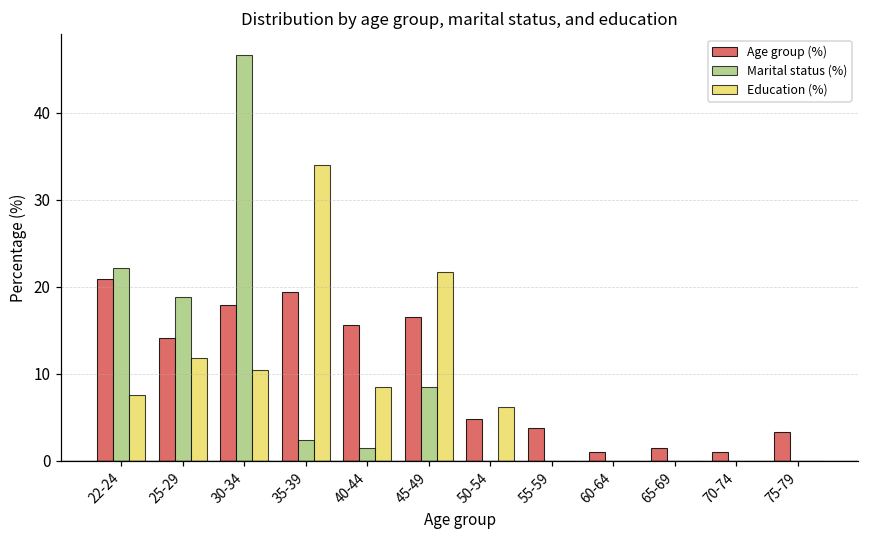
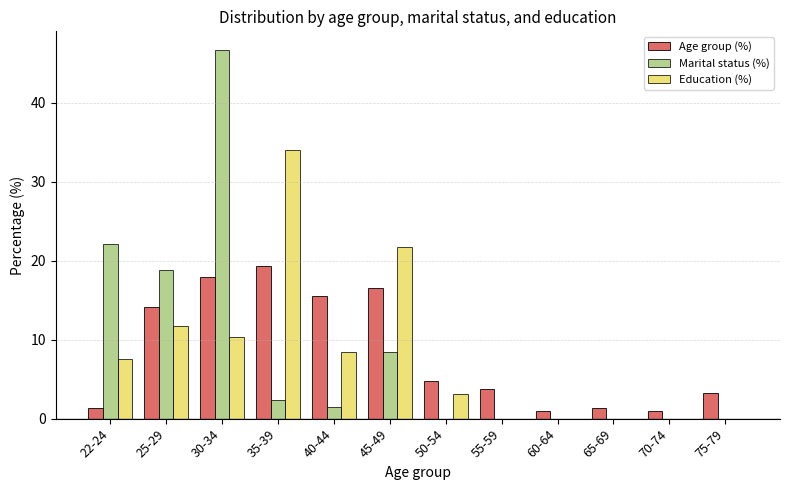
  {
    "Age group (%)": {
-     "22-24": 21,
+     "22-24": 1,
      "25-29": 14,
      "30-34": 18,
      "35-39": 19,
      "40-44": 16,
      "45-49": 17,
      "50-54": 5,
      "55-59": 4,
      "60-64": 1,
      "65-69": 1,
      "70-74": 1,
      "75-79": 3
    },
    "Marital status (%)": {
      "22-24": 22,
      "25-29": 19,
      "30-34": 47,
      "35-39": 2,
      "40-44": 1,
      "45-49": 8,
      "50-54": 0,
      "55-59": 0,
      "60-64": 0,
      "65-69": 0,
      "70-74": 0,
      "75-79": 0
    },
    "Education (%)": {
      "22-24": 8,
      "25-29": 12,
      "30-34": 10,
      "35-39": 34,
      "40-44": 8,
      "45-49": 22,
-     "50-54": 6,
+     "50-54": 3,
      "55-59": 0,
      "60-64": 0,
      "65-69": 0,
      "70-74": 0,
      "75-79": 0
    }
  }
